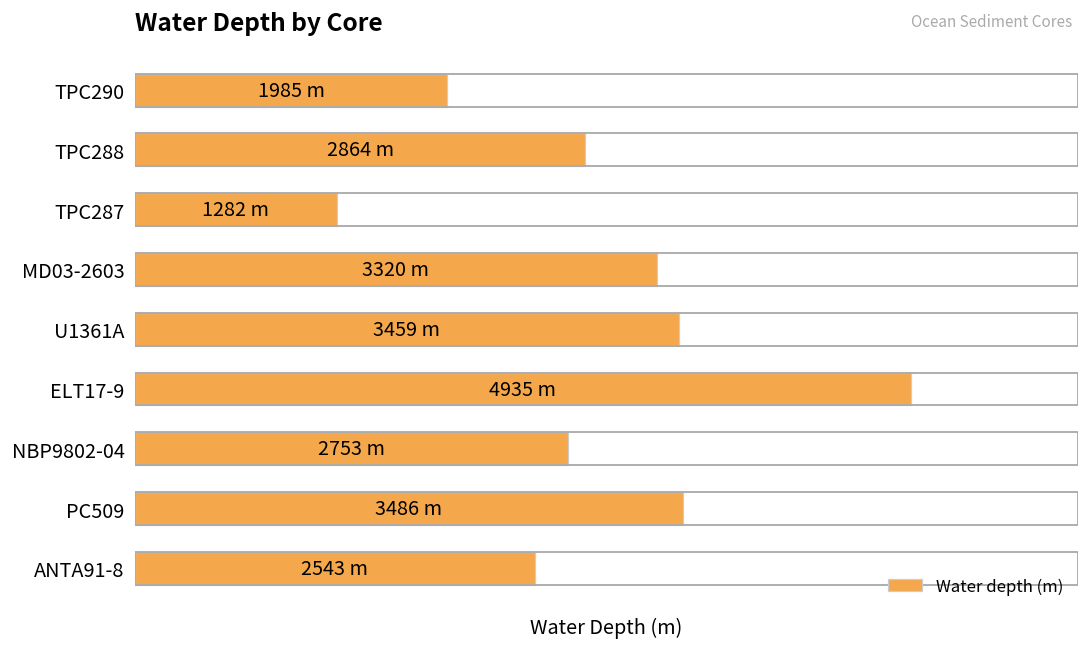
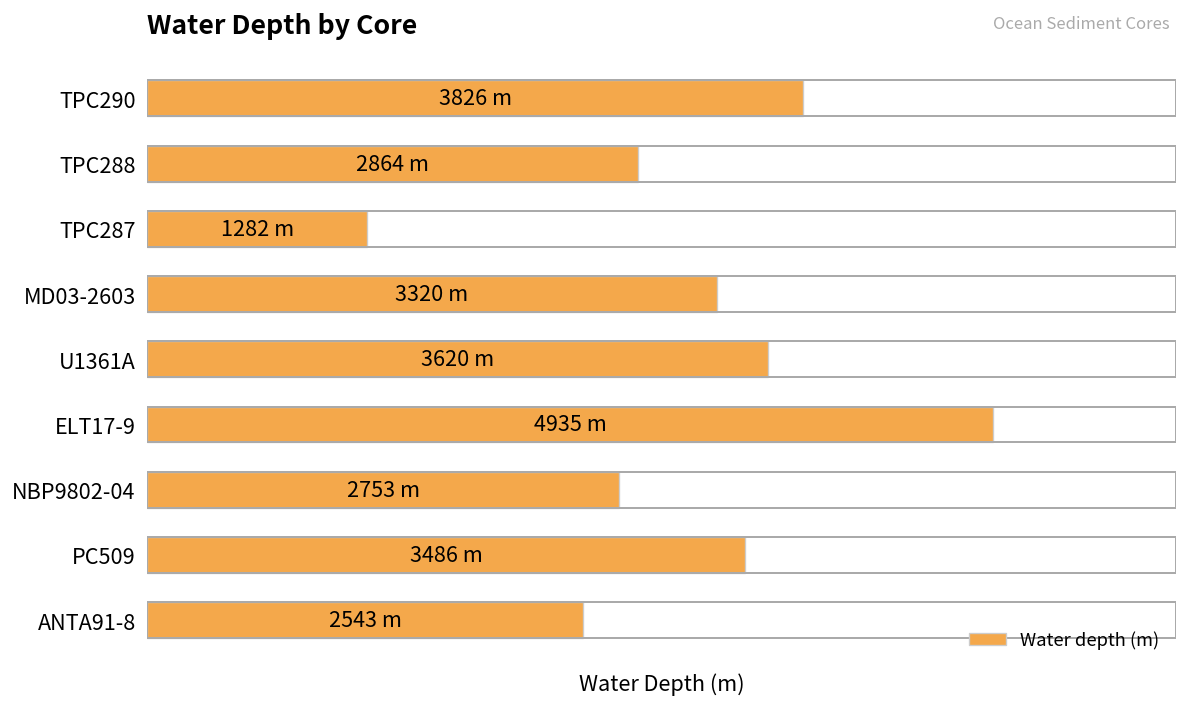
  {
-   "TPC290": 1985,
+   "TPC290": 3826,
    "TPC288": 2864,
    "TPC287": 1282,
    "MD03-2603": 3320,
-   "U1361A": 3459,
+   "U1361A": 3620,
    "ELT17-9": 4935,
    "NBP9802-04": 2753,
    "PC509": 3486,
    "ANTA91-8": 2543
  }
